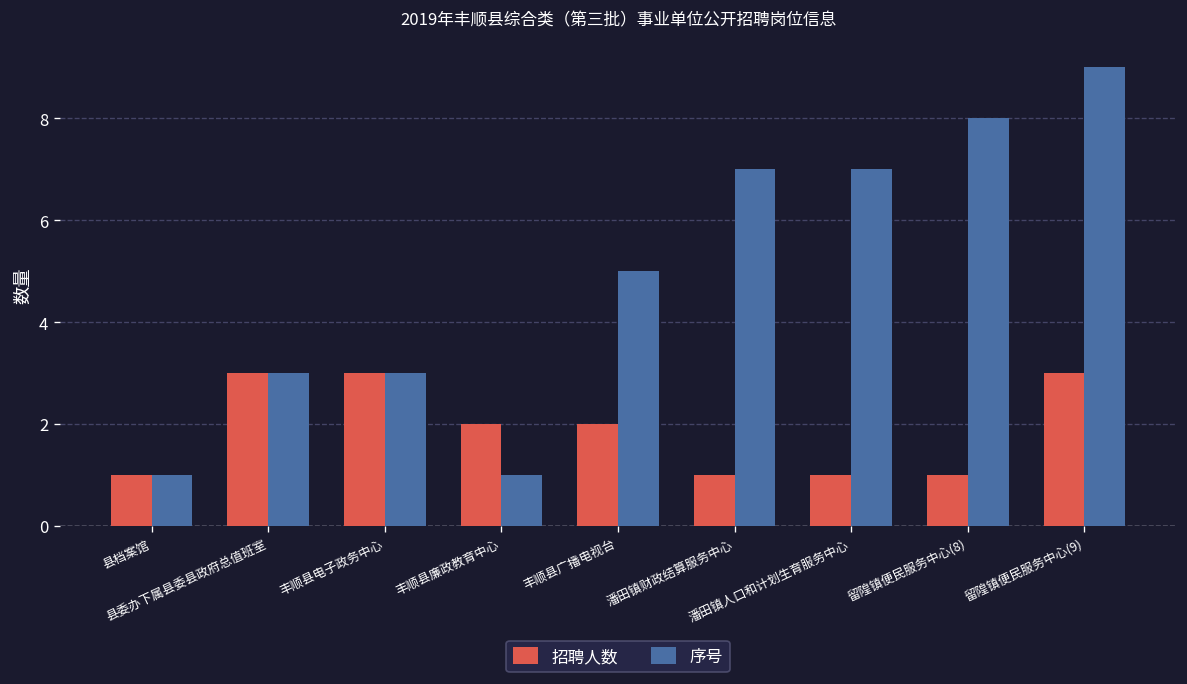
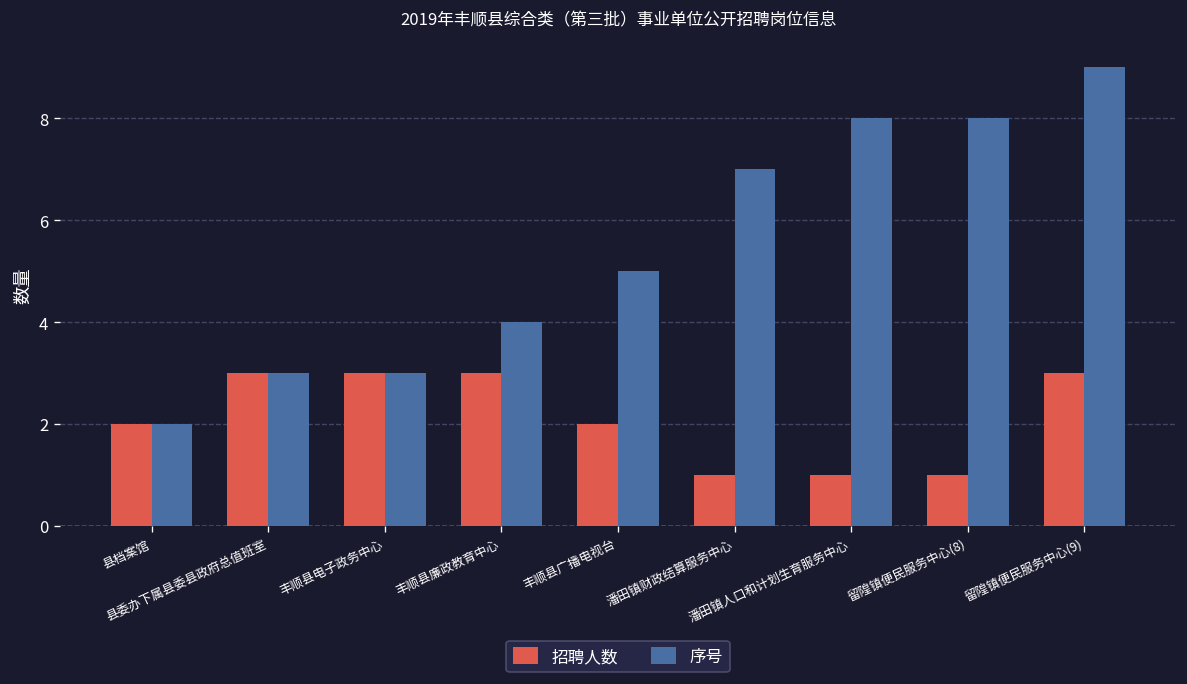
  {
    "招聘人数": {
-     "县档案馆": 1,
+     "县档案馆": 2,
      "县委办下属县委县政府总值班室": 3,
      "丰顺县电子政务中心": 3,
-     "丰顺县廉政教育中心": 2,
+     "丰顺县廉政教育中心": 3,
      "丰顺县广播电视台": 2,
      "潘田镇财政结算服务中心": 1,
      "潘田镇人口和计划生育服务中心": 1,
      "留隍镇便民服务中心(8)": 1,
      "留隍镇便民服务中心(9)": 3
    },
    "序号": {
-     "县档案馆": 1,
+     "县档案馆": 2,
      "县委办下属县委县政府总值班室": 3,
      "丰顺县电子政务中心": 3,
-     "丰顺县廉政教育中心": 1,
+     "丰顺县廉政教育中心": 4,
      "丰顺县广播电视台": 5,
      "潘田镇财政结算服务中心": 7,
-     "潘田镇人口和计划生育服务中心": 7,
+     "潘田镇人口和计划生育服务中心": 8,
      "留隍镇便民服务中心(8)": 8,
      "留隍镇便民服务中心(9)": 9
    }
  }
